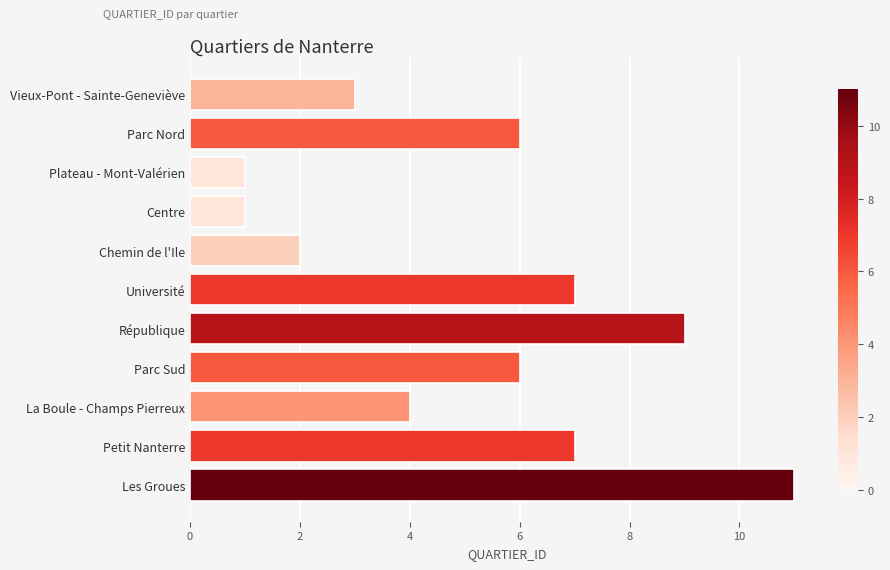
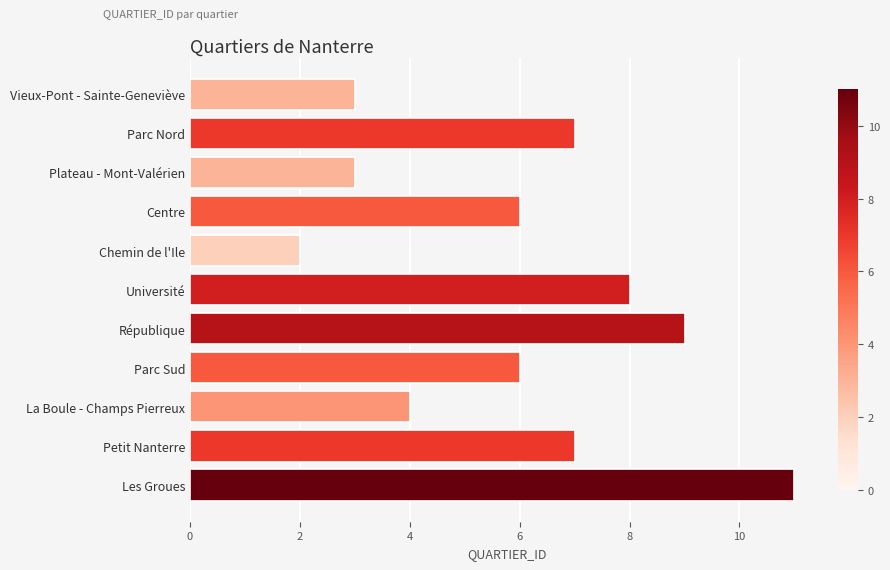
  {
    "Vieux-Pont - Sainte-Geneviève": 3,
-   "Parc Nord": 6,
-   "Plateau - Mont-Valérien": 1,
-   "Centre": 1,
+   "Parc Nord": 7,
+   "Plateau - Mont-Valérien": 3,
+   "Centre": 6,
    "Chemin de l'Ile": 2,
-   "Université": 7,
+   "Université": 8,
    "République": 9,
    "Parc Sud": 6,
    "La Boule - Champs Pierreux": 4,
    "Petit Nanterre": 7,
    "Les Groues": 11
  }
